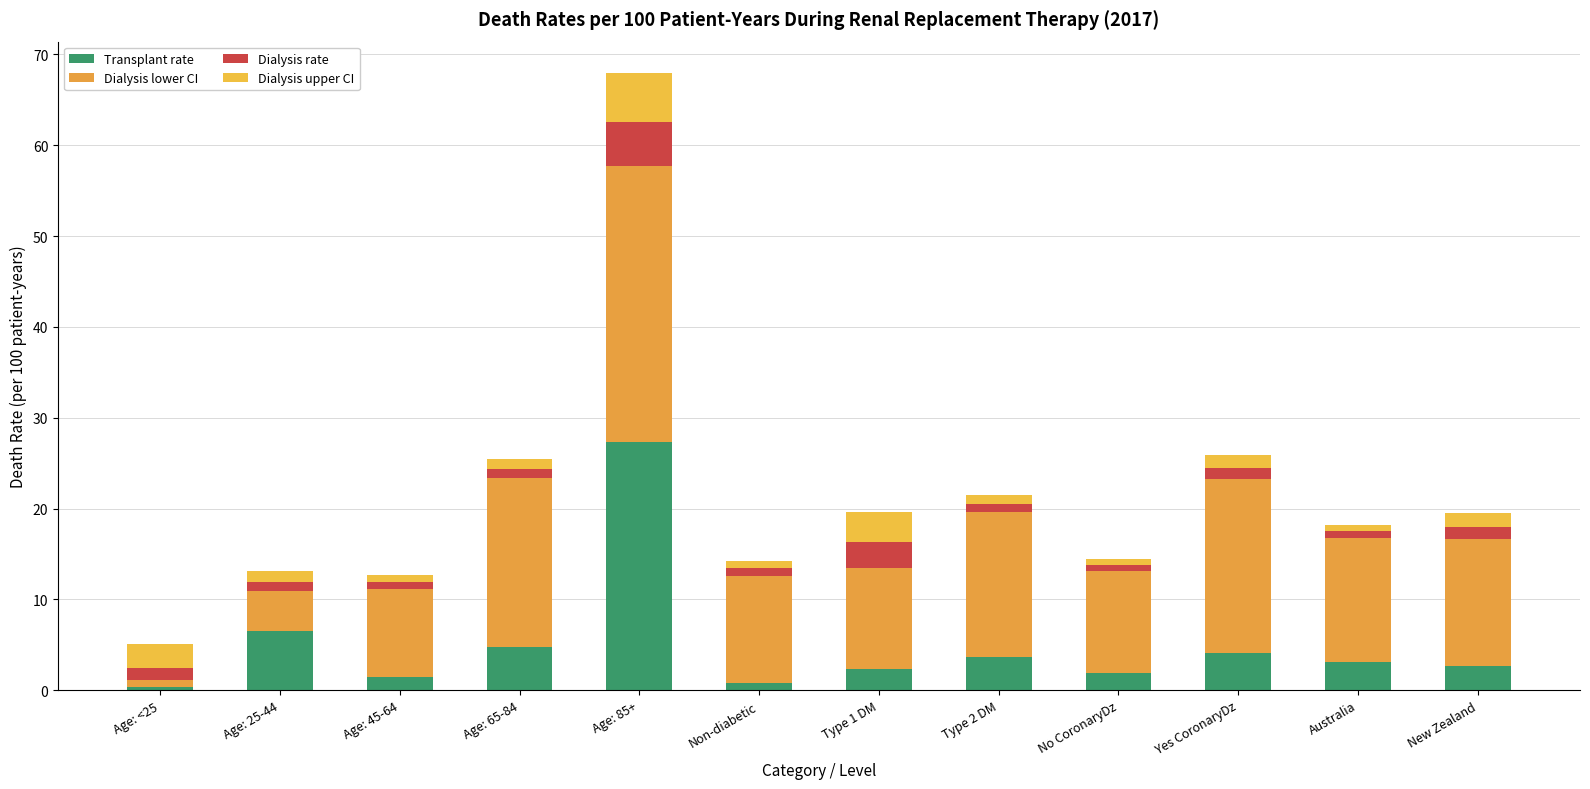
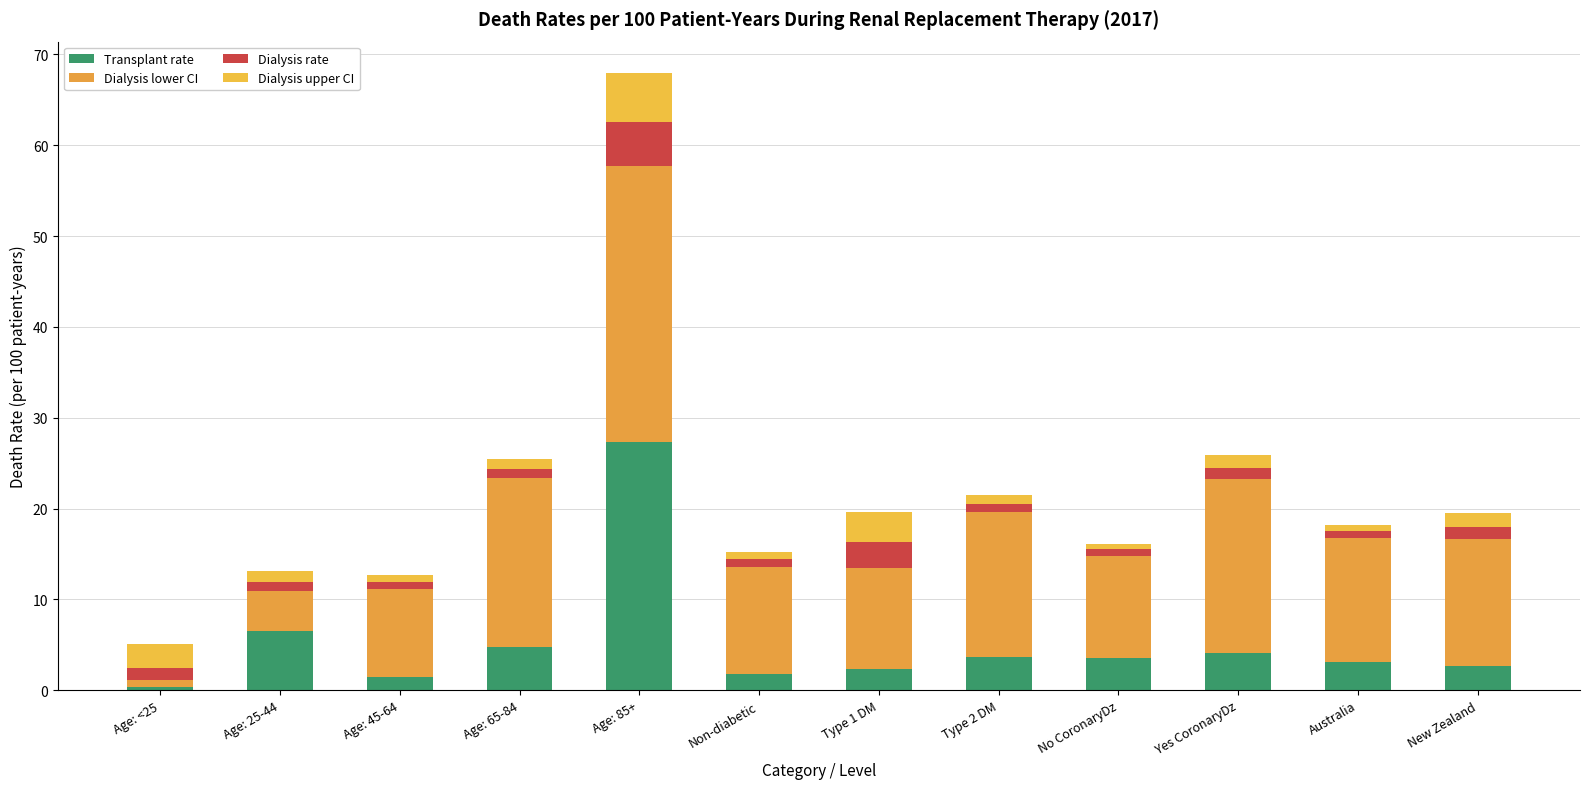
  {
    "Transplant rate": {
      "Age: <25": 0,
      "Age: 25-44": 7,
      "Age: 45-64": 2,
      "Age: 65-84": 5,
      "Age: 85+": 27,
-     "Non-diabetic": 1,
+     "Non-diabetic": 2,
      "Type 1 DM": 2,
      "Type 2 DM": 4,
-     "No CoronaryDz": 2,
+     "No CoronaryDz": 4,
      "Yes CoronaryDz": 4,
      "Australia": 3,
      "New Zealand": 3
    },
    "Dialysis rate": {
      "Age: <25": 1,
      "Age: 25-44": 1,
      "Age: 45-64": 1,
      "Age: 65-84": 1,
      "Age: 85+": 5,
      "Non-diabetic": 1,
      "Type 1 DM": 3,
      "Type 2 DM": 1,
      "No CoronaryDz": 1,
      "Yes CoronaryDz": 1,
      "Australia": 1,
      "New Zealand": 1
    }
  }
